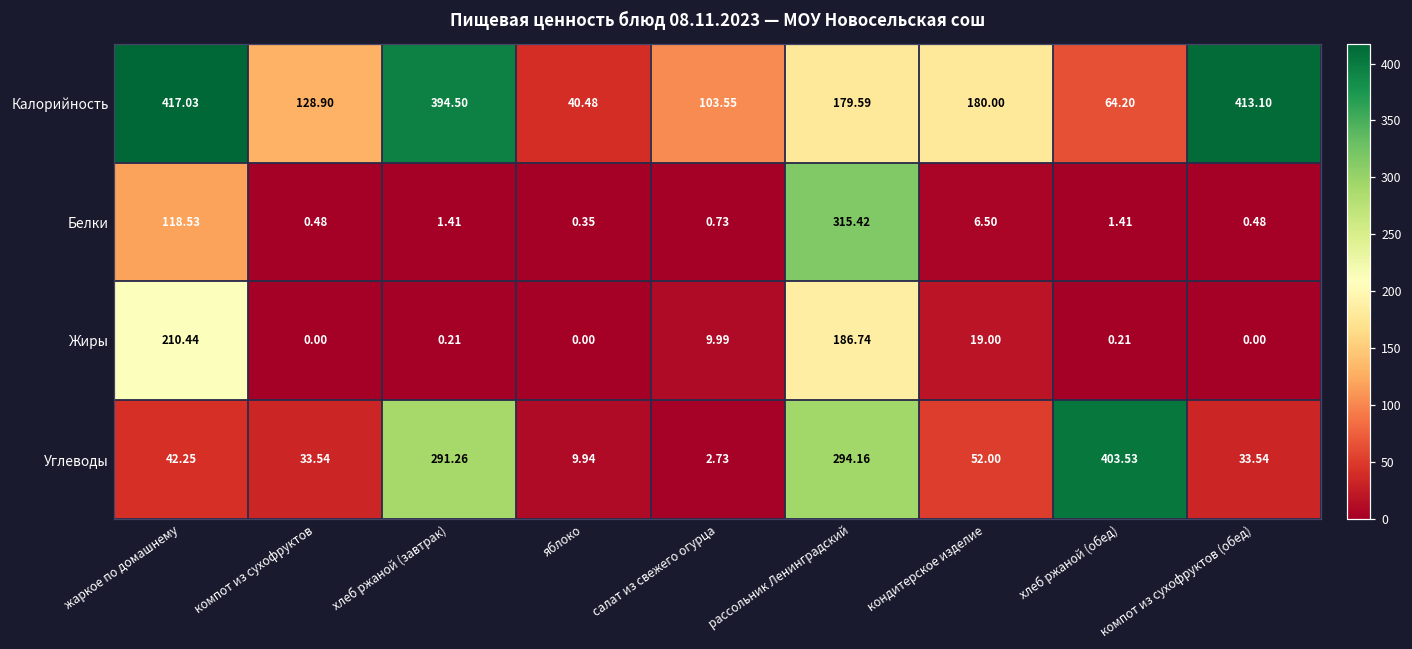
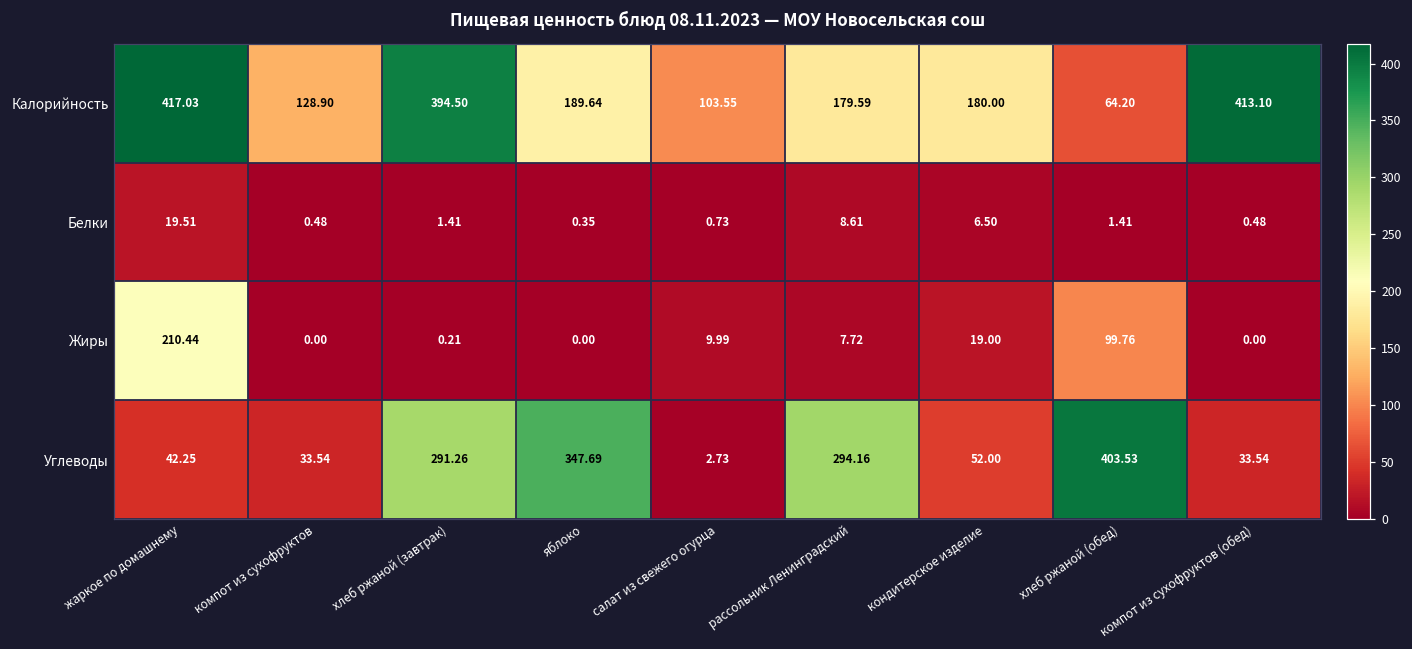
  {
    "Калорийность": {
      "жаркое по домашнему": 417.03,
      "компот из сухофруктов": 128.90,
      "хлеб ржаной (завтрак)": 394.50,
-     "яблоко": 40.48,
+     "яблоко": 189.64,
      "салат из свежего огурца": 103.55,
      "рассольник Ленинградский": 179.59,
      "кондитерское изделие": 180.00,
      "хлеб ржаной (обед)": 64.20,
      "компот из сухофруктов (обед)": 413.10
    },
    "Белки": {
-     "жаркое по домашнему": 118.53,
+     "жаркое по домашнему": 19.51,
      "компот из сухофруктов": 0.48,
      "хлеб ржаной (завтрак)": 1.41,
      "яблоко": 0.35,
      "салат из свежего огурца": 0.73,
-     "рассольник Ленинградский": 315.42,
+     "рассольник Ленинградский": 8.61,
      "кондитерское изделие": 6.50,
      "хлеб ржаной (обед)": 1.41,
      "компот из сухофруктов (обед)": 0.48
    },
    "Жиры": {
      "жаркое по домашнему": 210.44,
      "компот из сухофруктов": 0.00,
      "хлеб ржаной (завтрак)": 0.21,
      "яблоко": 0.00,
      "салат из свежего огурца": 9.99,
-     "рассольник Ленинградский": 186.74,
+     "рассольник Ленинградский": 7.72,
      "кондитерское изделие": 19.00,
-     "хлеб ржаной (обед)": 0.21,
+     "хлеб ржаной (обед)": 99.76,
      "компот из сухофруктов (обед)": 0.00
    },
    "Углеводы": {
      "жаркое по домашнему": 42.25,
      "компот из сухофруктов": 33.54,
      "хлеб ржаной (завтрак)": 291.26,
-     "яблоко": 9.94,
+     "яблоко": 347.69,
      "салат из свежего огурца": 2.73,
      "рассольник Ленинградский": 294.16,
      "кондитерское изделие": 52.00,
      "хлеб ржаной (обед)": 403.53,
      "компот из сухофруктов (обед)": 33.54
    }
  }
